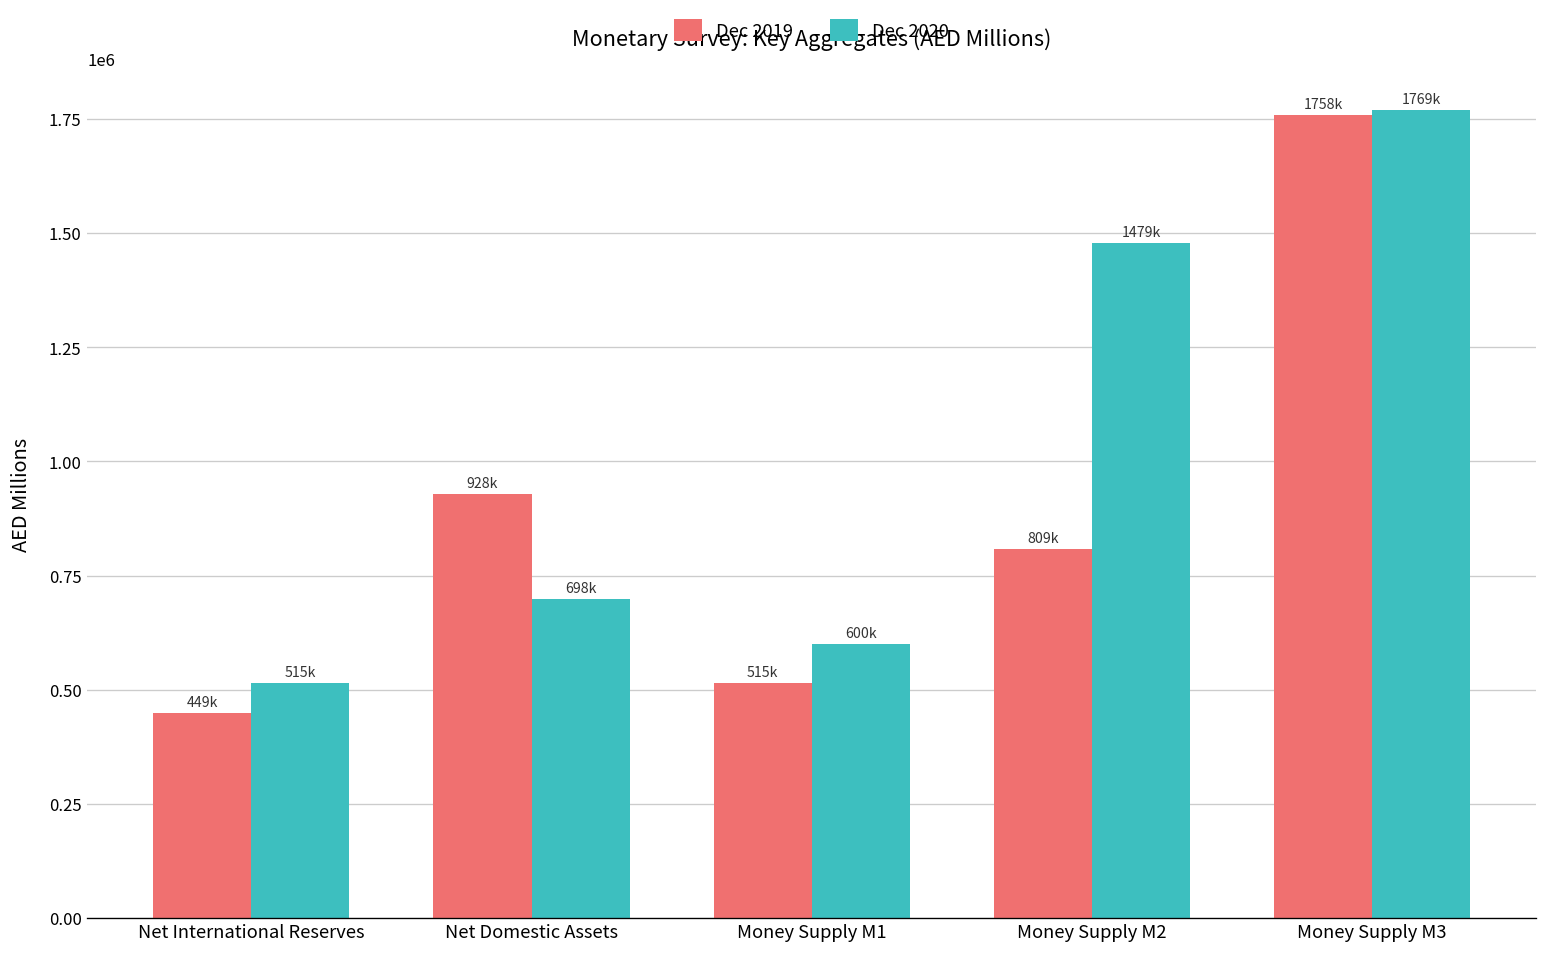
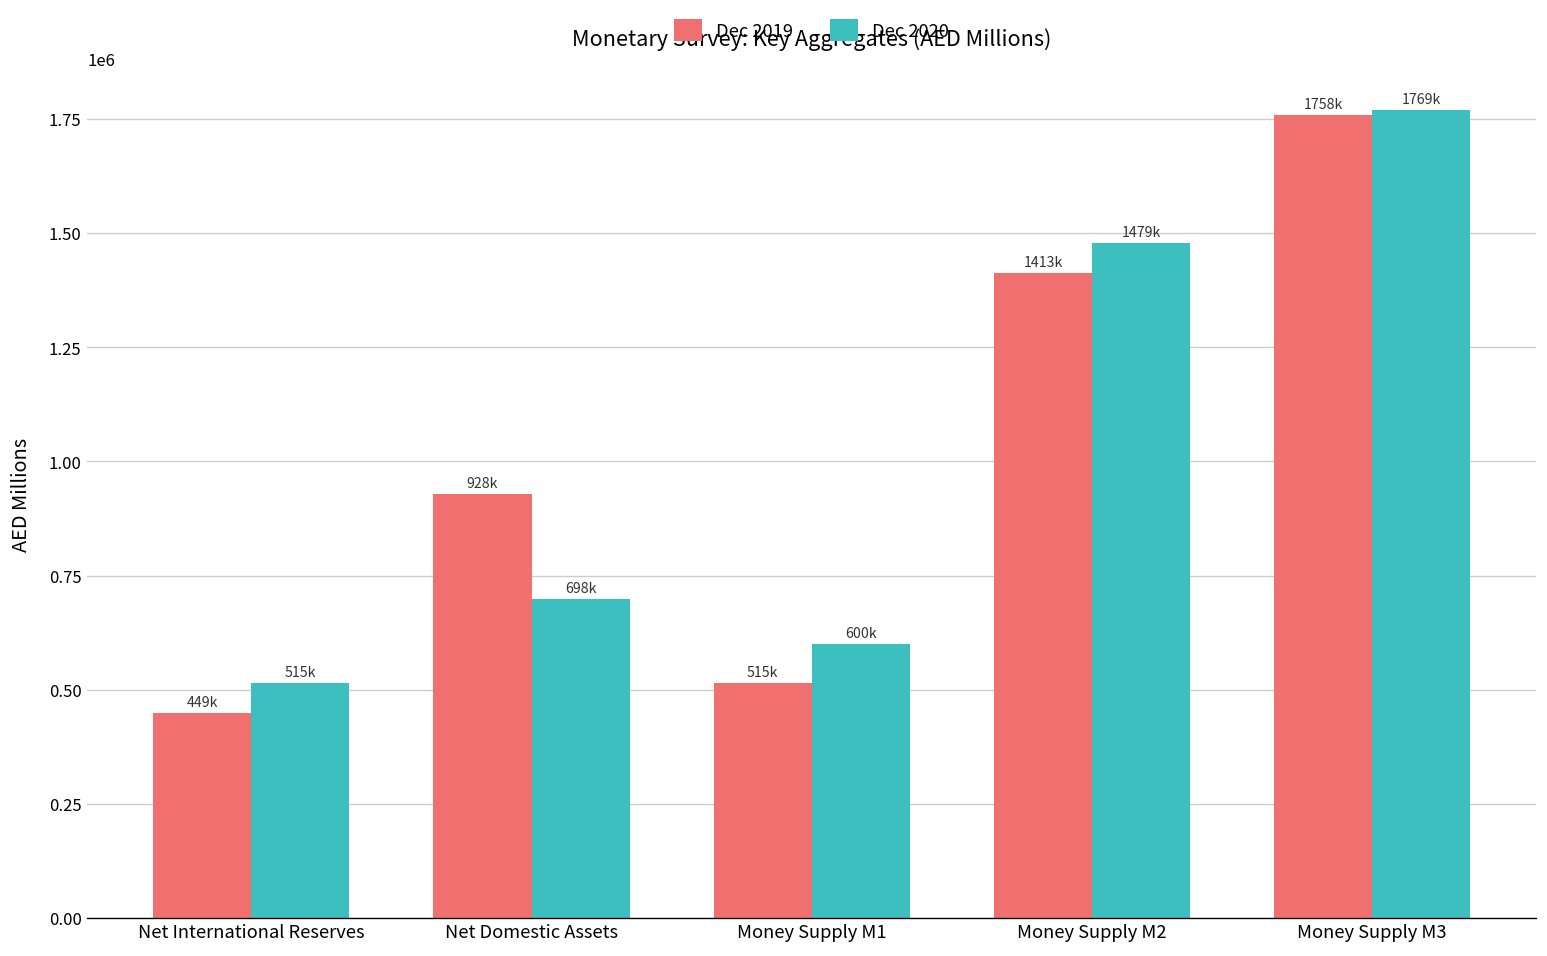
  {
    "Dec 2019": {
      "Net International Reserves": "449k",
      "Net Domestic Assets": "928k",
      "Money Supply M1": "515k",
-     "Money Supply M2": "809k",
+     "Money Supply M2": "1413k",
      "Money Supply M3": "1758k"
    },
    "Dec 2020": {
      "Net International Reserves": "515k",
      "Net Domestic Assets": "698k",
      "Money Supply M1": "600k",
      "Money Supply M2": "1479k",
      "Money Supply M3": "1769k"
    }
  }
